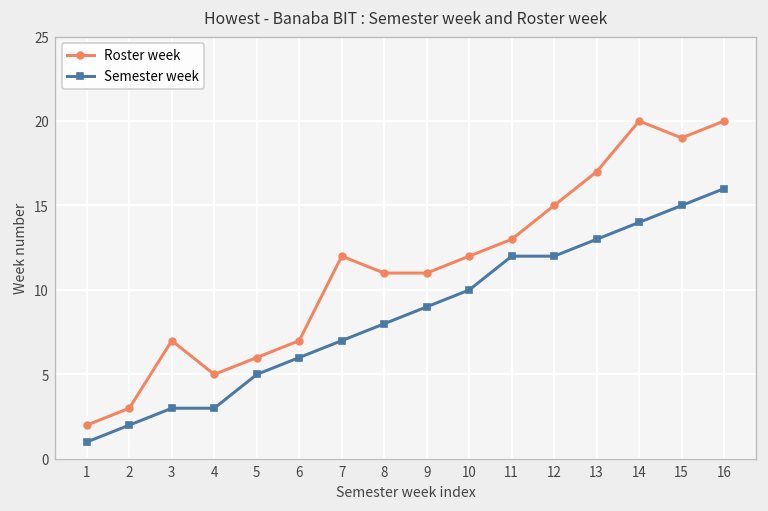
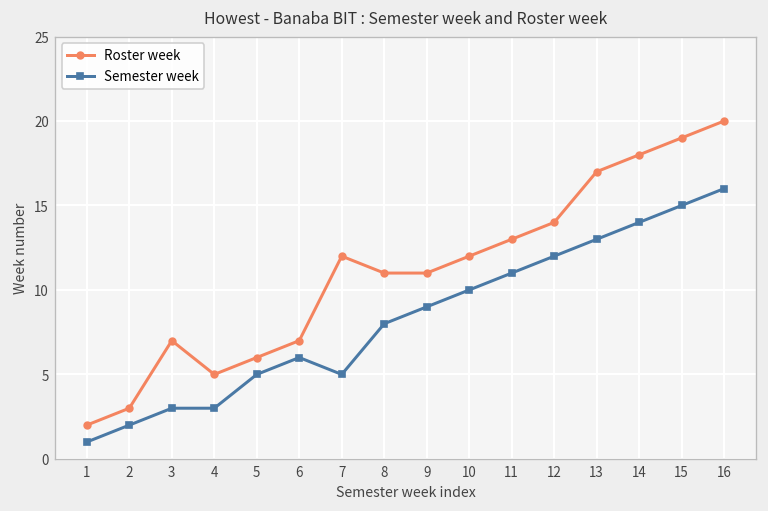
  {
    "Roster week": {
      "1": 2,
      "2": 3,
      "3": 7,
      "4": 5,
      "5": 6,
      "6": 7,
      "7": 12,
      "8": 11,
      "9": 11,
      "10": 12,
      "11": 13,
-     "12": 15,
+     "12": 14,
      "13": 17,
-     "14": 20,
+     "14": 18,
      "15": 19,
      "16": 20
    },
    "Semester week": {
      "1": 1,
      "2": 2,
      "3": 3,
      "4": 3,
      "5": 5,
      "6": 6,
-     "7": 7,
+     "7": 5,
      "8": 8,
      "9": 9,
      "10": 10,
-     "11": 12,
+     "11": 11,
      "12": 12,
      "13": 13,
      "14": 14,
      "15": 15,
      "16": 16
    }
  }
